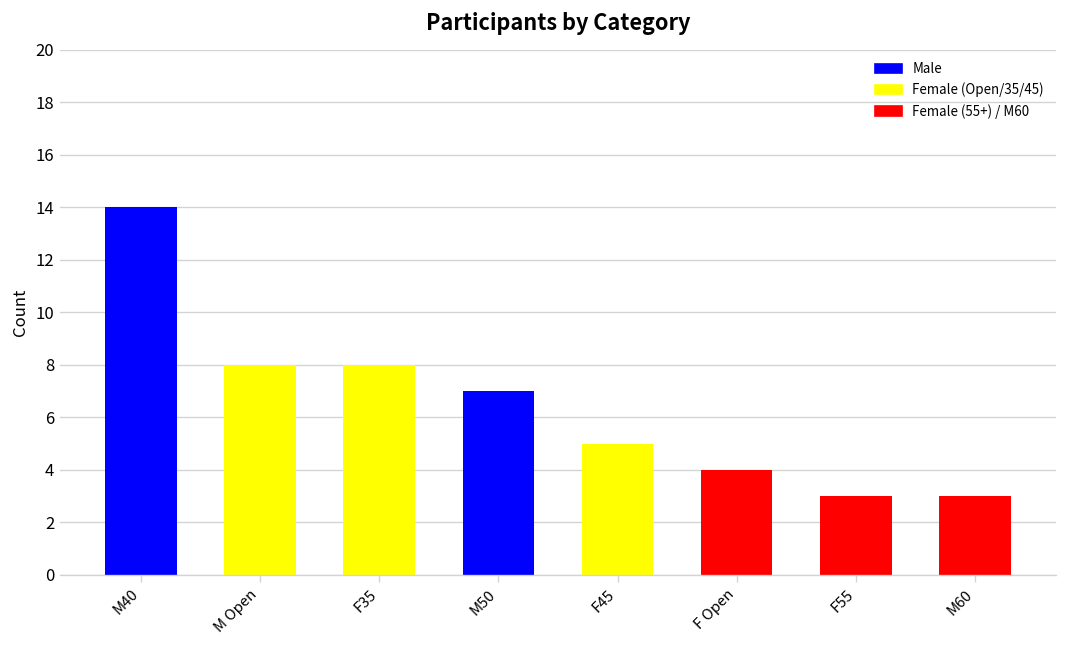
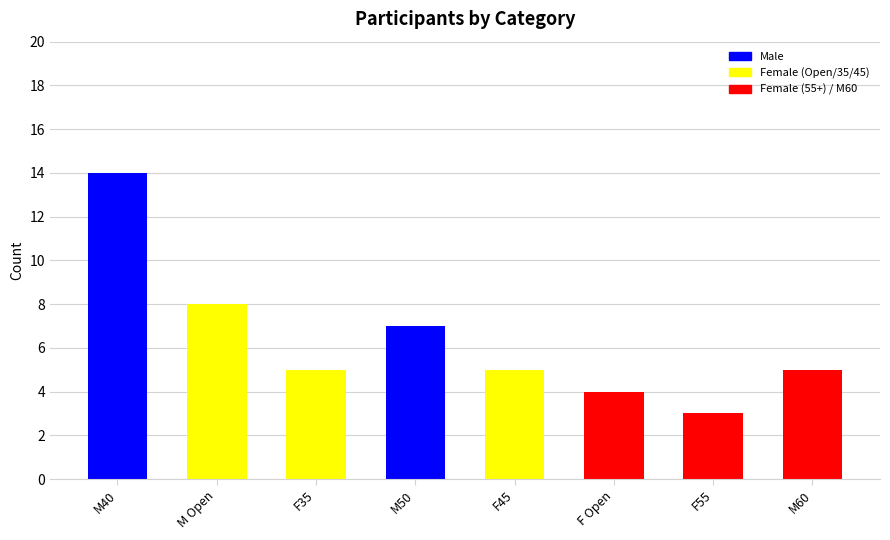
  {
    "M40": 14,
    "M Open": 8,
-   "F35": 8,
+   "F35": 5,
    "M50": 7,
    "F45": 5,
    "F Open": 4,
    "F55": 3,
-   "M60": 3
+   "M60": 5
  }
